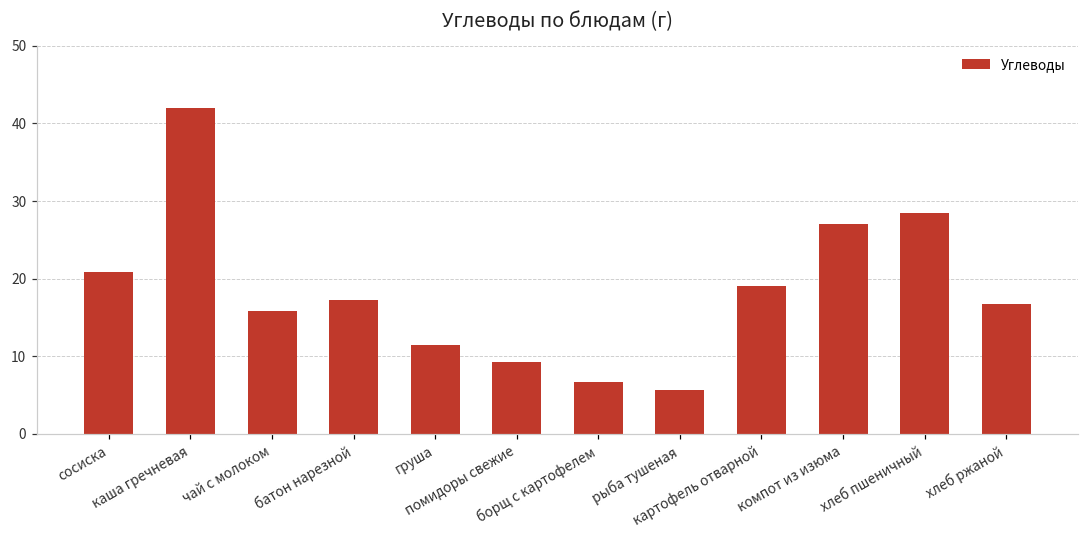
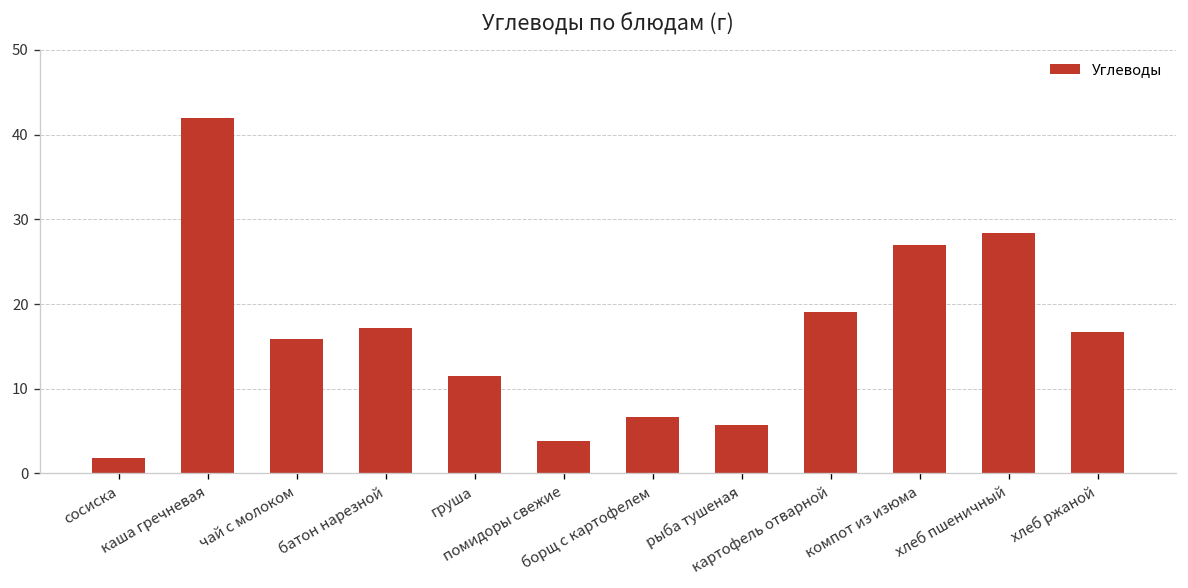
  {
-   "сосиска": 21,
+   "сосиска": 2,
    "каша гречневая": 42,
    "чай с молоком": 16,
    "батон нарезной": 17,
    "груша": 12,
-   "помидоры свежие": 9,
+   "помидоры свежие": 4,
    "борщ с картофелем": 7,
    "рыба тушеная": 6,
    "картофель отварной": 19,
    "компот из изюма": 27,
    "хлеб пшеничный": 28,
    "хлеб ржаной": 17
  }
